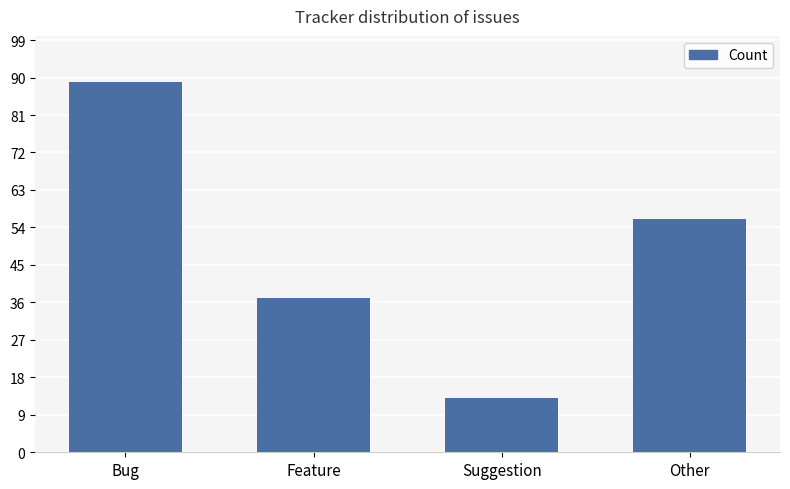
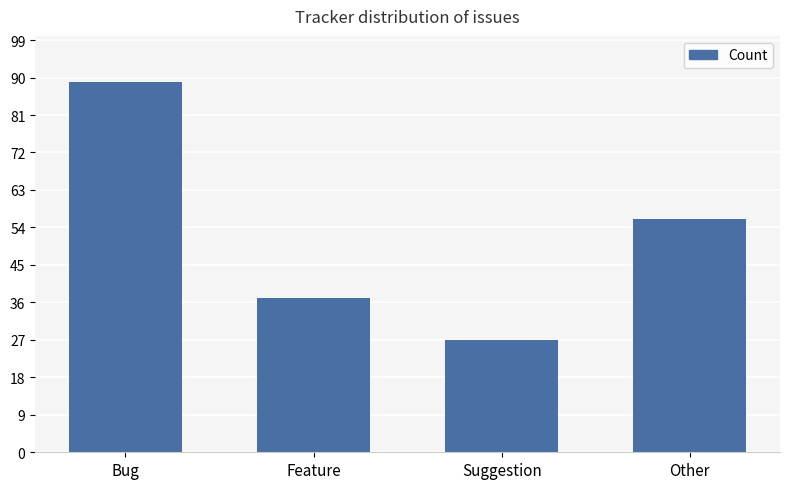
  {
    "Bug": 89,
    "Feature": 37,
-   "Suggestion": 13,
+   "Suggestion": 27,
    "Other": 56
  }
